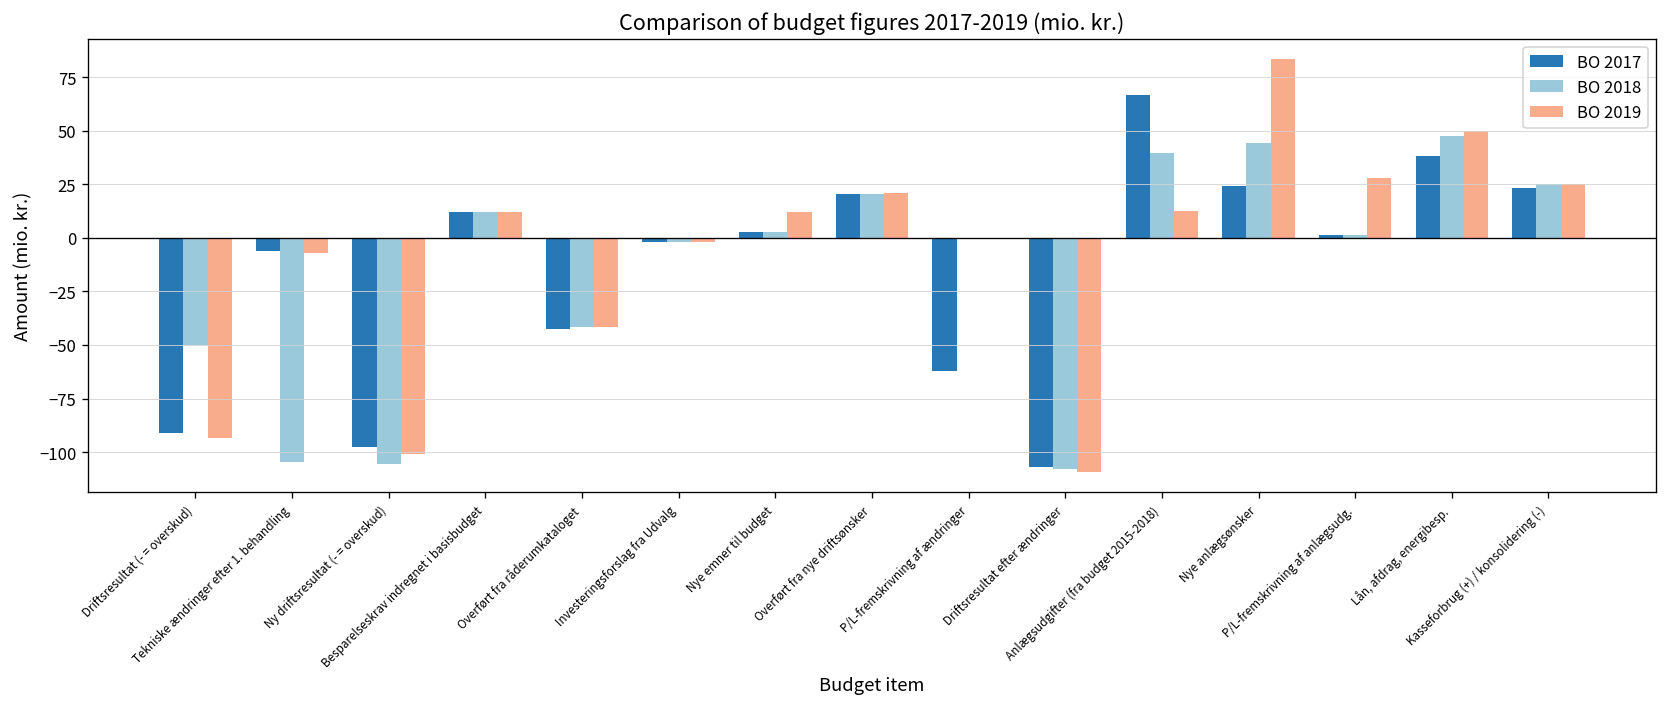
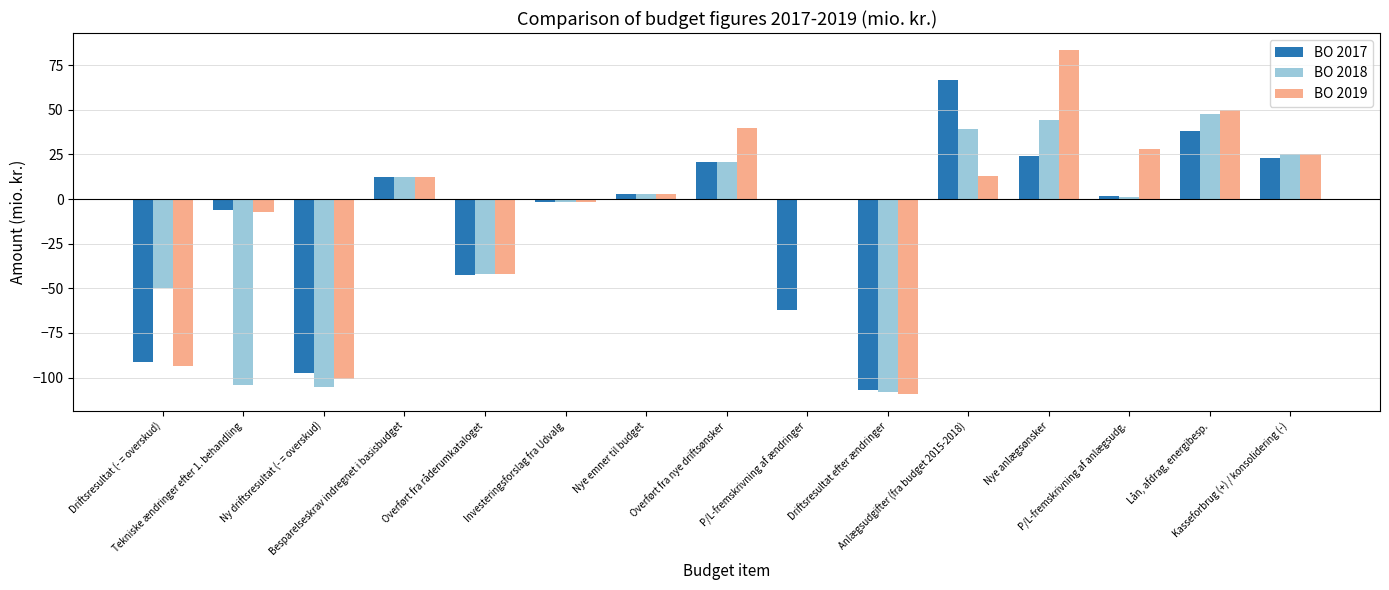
  {
    "BO 2017": {
      "Driftsresultat (- = overskud)": -91,
      "Tekniske ændringer efter 1. behandling": -6,
      "Ny driftsresultat (- = overskud)": -98,
      "Besparelseskrav indregnet i basisbudget": 12,
      "Overført fra råderumkataloget": -43,
      "Investeringsforslag fra Udvalg": -2,
      "Nye emner til budget": 3,
      "Overført fra nye driftsønsker": 21,
      "P/L-fremskrivning af ændringer": -62,
      "Driftsresultat efter ændringer": -107,
      "Anlægsudgifter (fra budget 2015-2018)": 66,
      "Nye anlægsønsker": 24,
      "P/L-fremskrivning af anlægsudg.": 1,
      "Lån, afdrag, energibesp.": 38,
      "Kasseforbrug (+) / konsolidering (-)": 23
    },
    "BO 2018": {
      "Driftsresultat (- = overskud)": -50,
      "Tekniske ændringer efter 1. behandling": -104,
      "Ny driftsresultat (- = overskud)": -105,
      "Besparelseskrav indregnet i basisbudget": 12,
      "Overført fra råderumkataloget": -42,
      "Investeringsforslag fra Udvalg": -2,
      "Nye emner til budget": 3,
      "Overført fra nye driftsønsker": 21,
      "Driftsresultat efter ændringer": -108,
      "Anlægsudgifter (fra budget 2015-2018)": 39,
      "Nye anlægsønsker": 44,
      "Lån, afdrag, energibesp.": 48,
      "Kasseforbrug (+) / konsolidering (-)": 25
    },
    "BO 2019": {
      "Driftsresultat (- = overskud)": -94,
      "Tekniske ændringer efter 1. behandling": -7,
      "Ny driftsresultat (- = overskud)": -101,
      "Besparelseskrav indregnet i basisbudget": 12,
      "Overført fra råderumkataloget": -42,
      "Investeringsforslag fra Udvalg": -2,
-     "Nye emner til budget": 12,
-     "Overført fra nye driftsønsker": 21,
+     "Nye emner til budget": 3,
+     "Overført fra nye driftsønsker": 40,
      "Driftsresultat efter ændringer": -109,
      "Anlægsudgifter (fra budget 2015-2018)": 13,
      "Nye anlægsønsker": 83,
      "P/L-fremskrivning af anlægsudg.": 28,
      "Lån, afdrag, energibesp.": 50,
      "Kasseforbrug (+) / konsolidering (-)": 25
    }
  }
